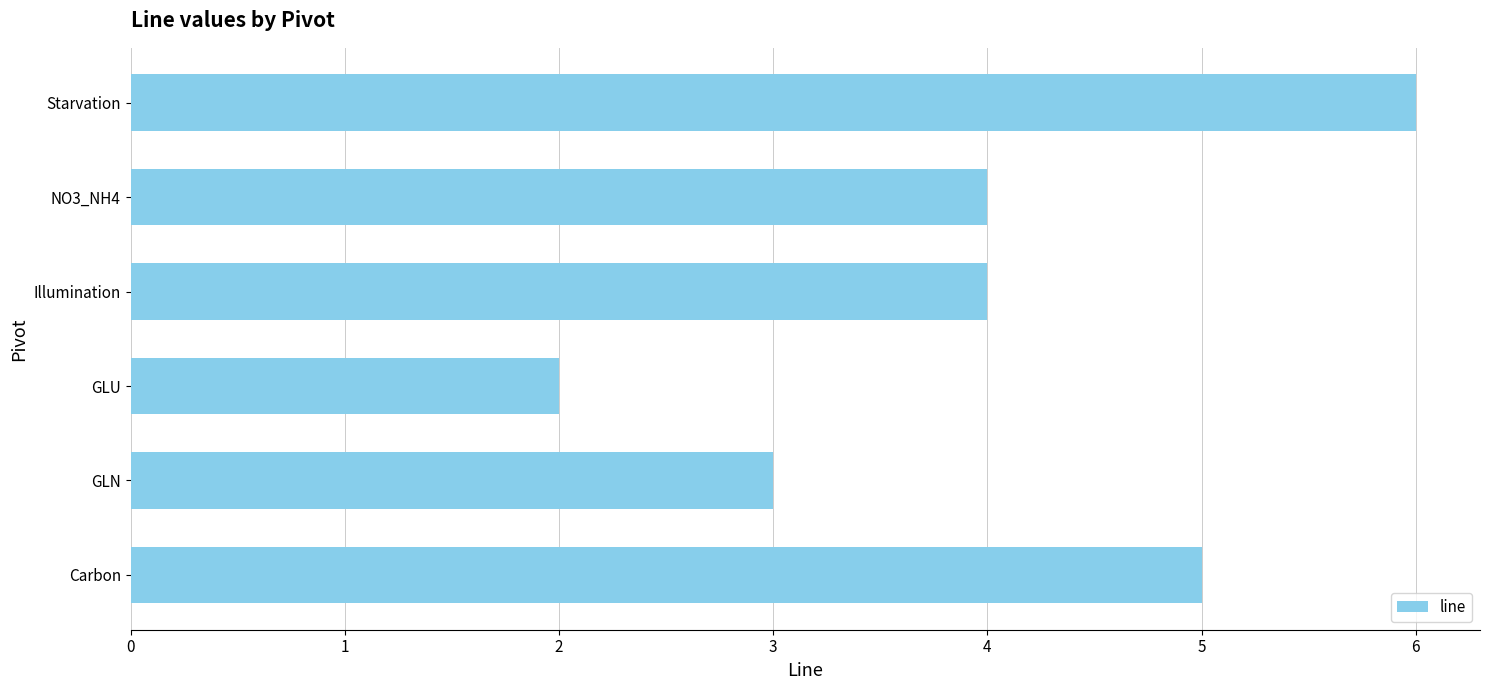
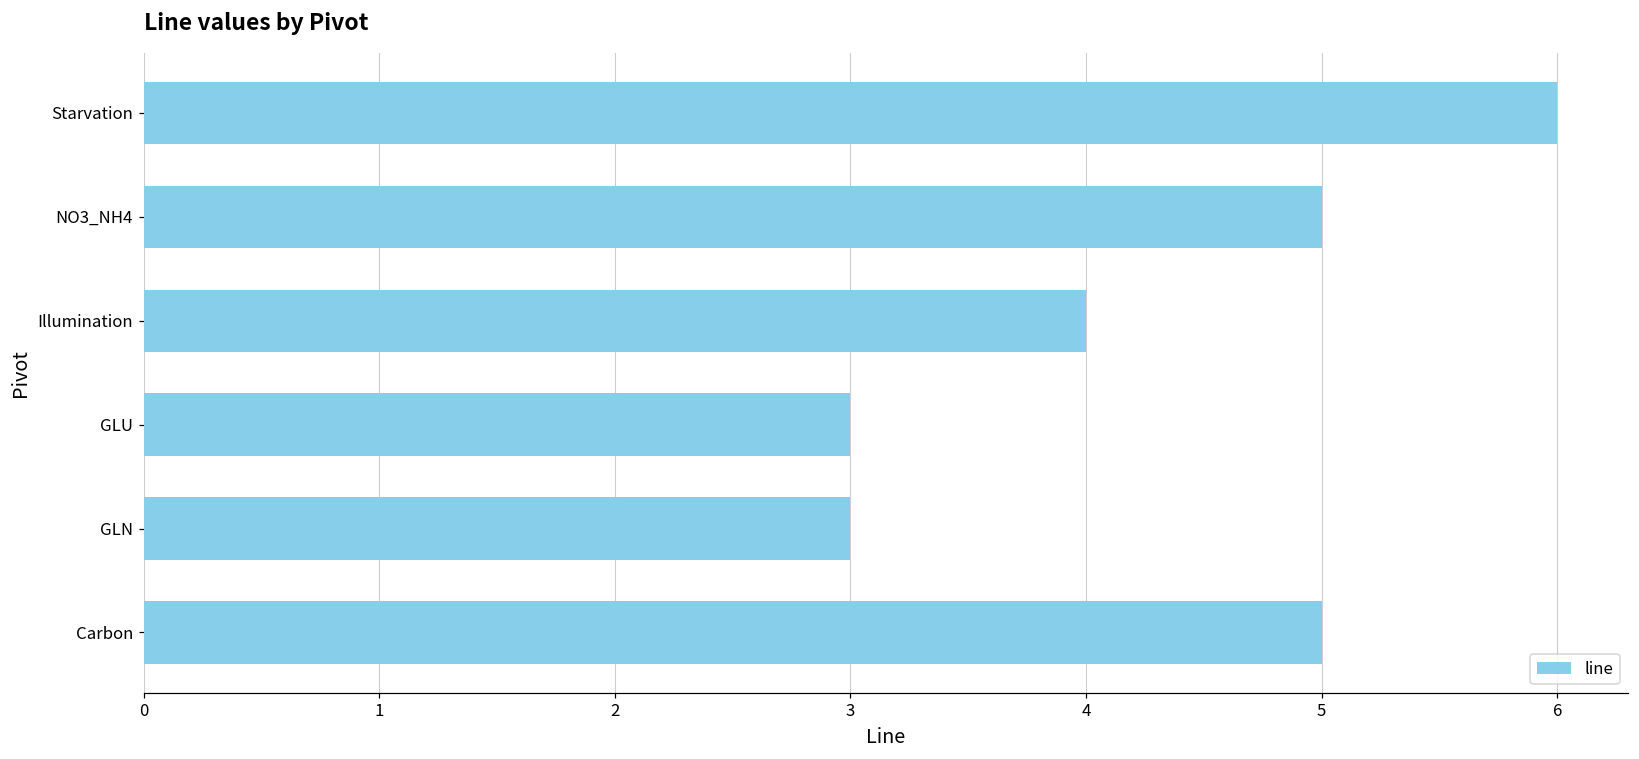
  {
    "Starvation": 6,
-   "NO3_NH4": 4,
+   "NO3_NH4": 5,
    "Illumination": 4,
-   "GLU": 2,
+   "GLU": 3,
    "GLN": 3,
    "Carbon": 5
  }
